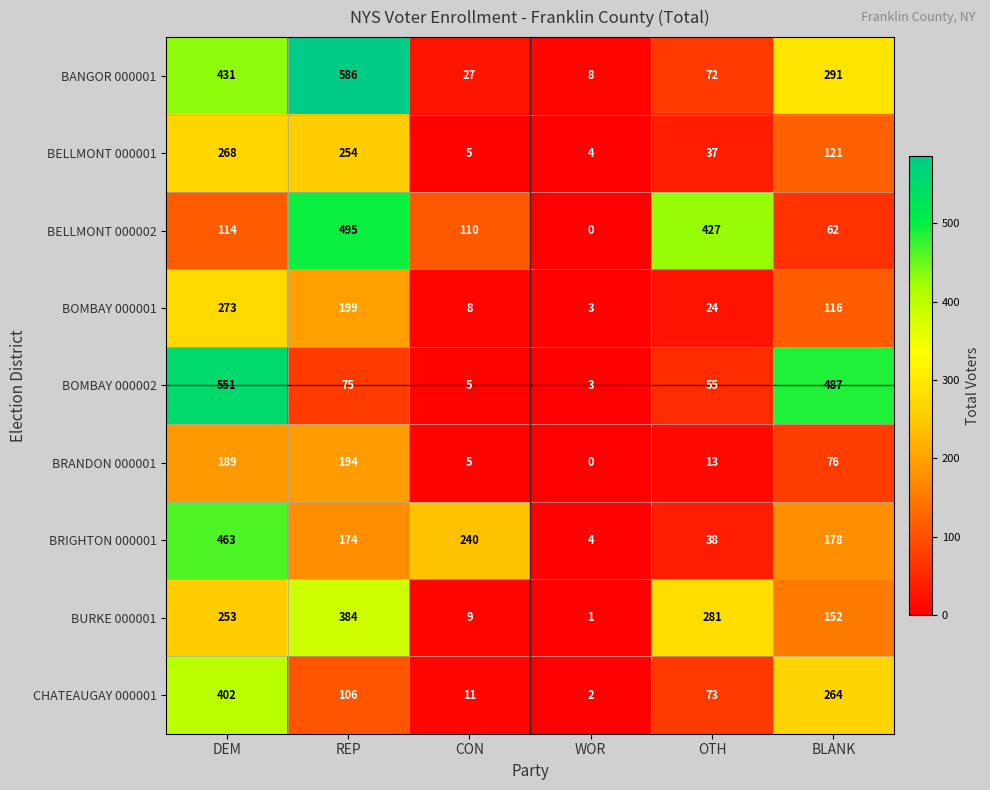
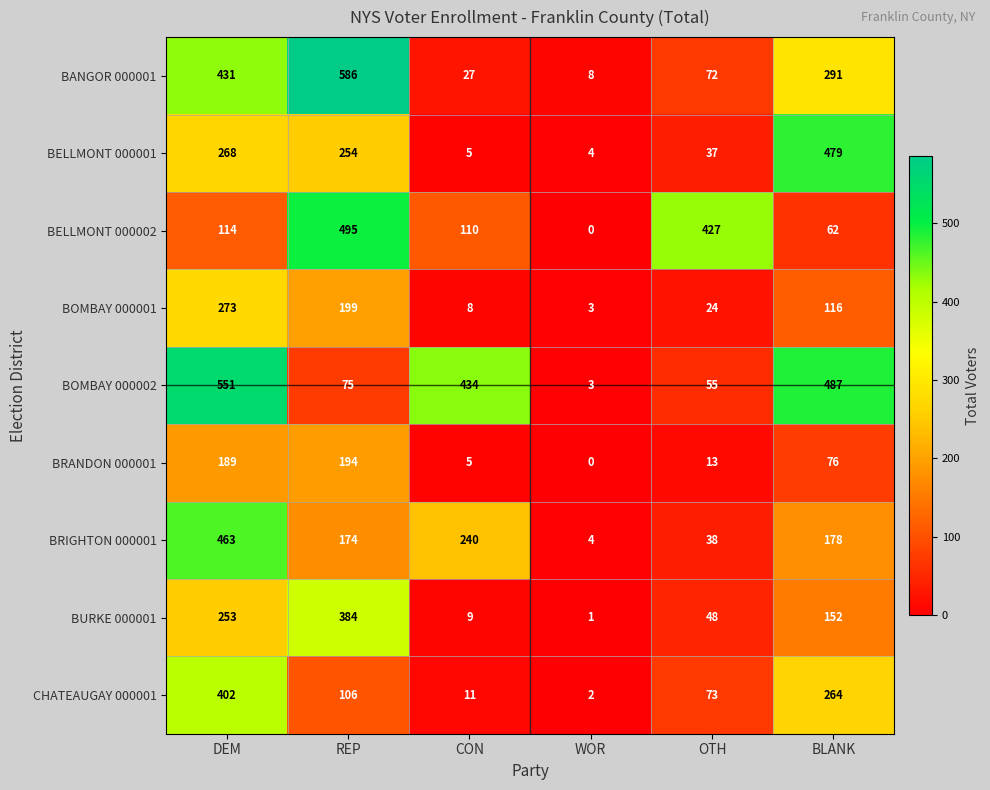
  {
    "BANGOR 000001": {
      "DEM": 431,
      "REP": 586,
      "CON": 27,
      "WOR": 8,
      "OTH": 72,
      "BLANK": 291
    },
    "BELLMONT 000001": {
      "DEM": 268,
      "REP": 254,
      "CON": 5,
      "WOR": 4,
      "OTH": 37,
-     "BLANK": 121
+     "BLANK": 479
    },
    "BELLMONT 000002": {
      "DEM": 114,
      "REP": 495,
      "CON": 110,
      "WOR": 0,
      "OTH": 427,
      "BLANK": 62
    },
    "BOMBAY 000001": {
      "DEM": 273,
      "REP": 199,
      "CON": 8,
      "WOR": 3,
      "OTH": 24,
      "BLANK": 116
    },
    "BOMBAY 000002": {
      "DEM": 551,
      "REP": 75,
-     "CON": 5,
+     "CON": 434,
      "WOR": 3,
      "OTH": 55,
      "BLANK": 487
    },
    "BRANDON 000001": {
      "DEM": 189,
      "REP": 194,
      "CON": 5,
      "WOR": 0,
      "OTH": 13,
      "BLANK": 76
    },
    "BRIGHTON 000001": {
      "DEM": 463,
      "REP": 174,
      "CON": 240,
      "WOR": 4,
      "OTH": 38,
      "BLANK": 178
    },
    "BURKE 000001": {
      "DEM": 253,
      "REP": 384,
      "CON": 9,
      "WOR": 1,
-     "OTH": 281,
+     "OTH": 48,
      "BLANK": 152
    },
    "CHATEAUGAY 000001": {
      "DEM": 402,
      "REP": 106,
      "CON": 11,
      "WOR": 2,
      "OTH": 73,
      "BLANK": 264
    }
  }
